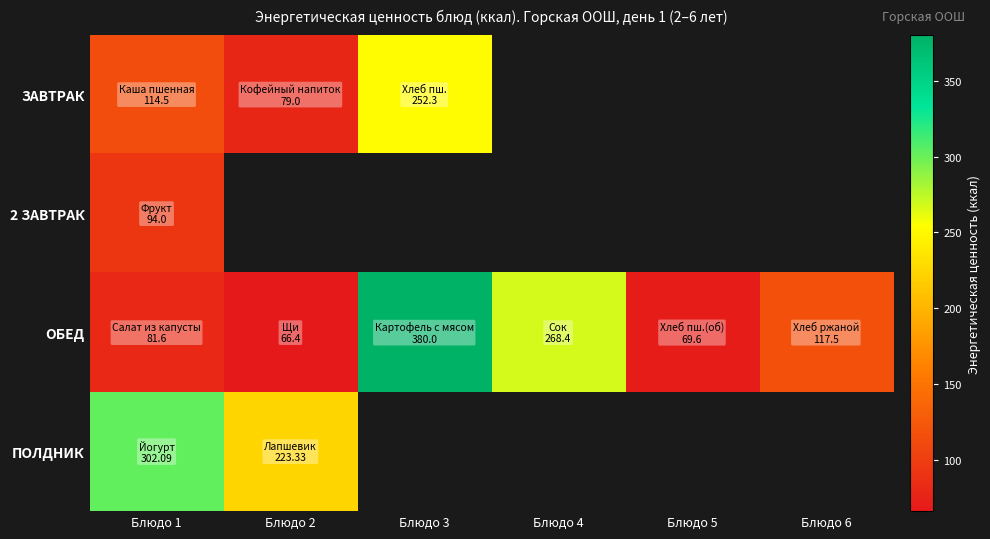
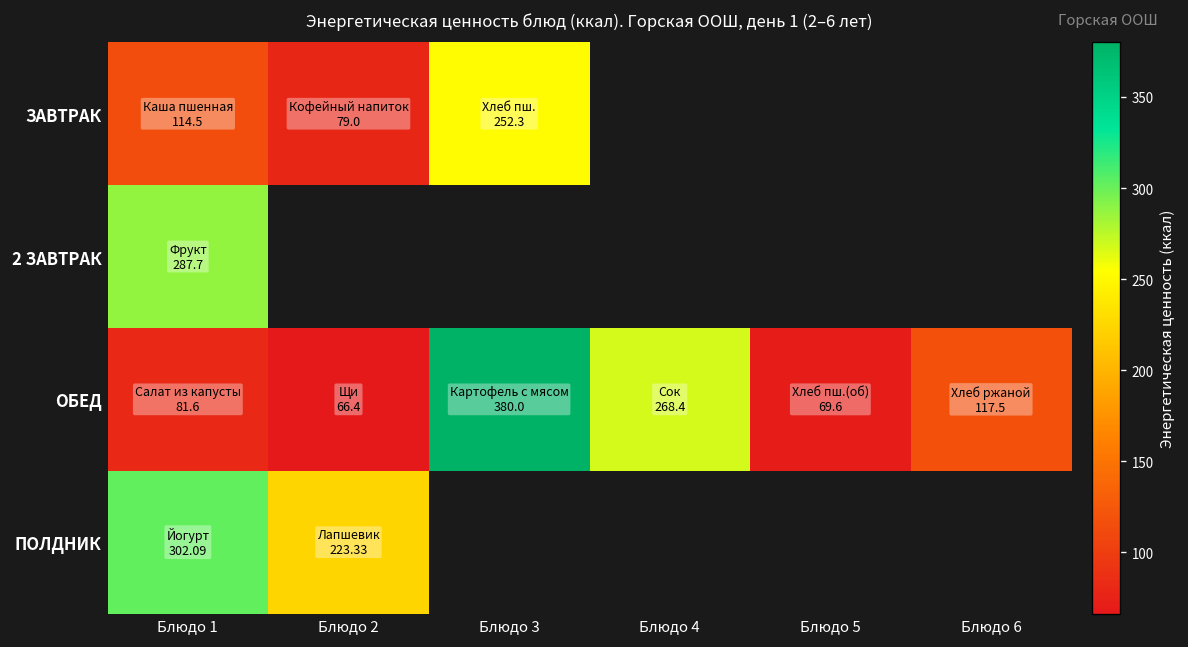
  {
    "2 ЗАВТРАК": {
-     "Блюдо 1": 94.0
+     "Блюдо 1": 287.7
    }
  }
